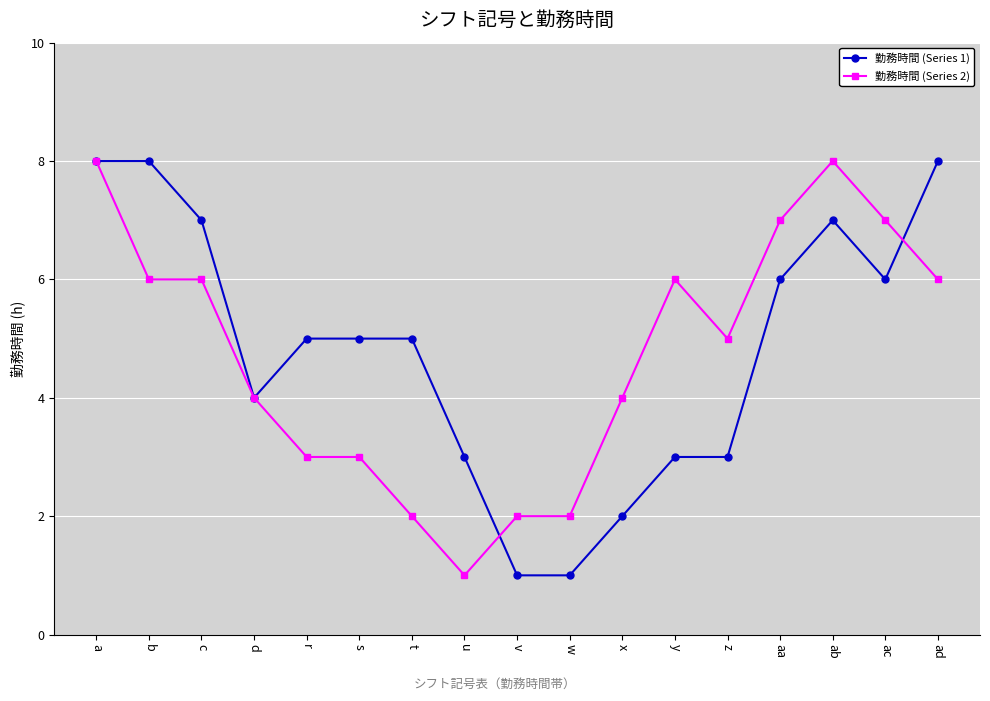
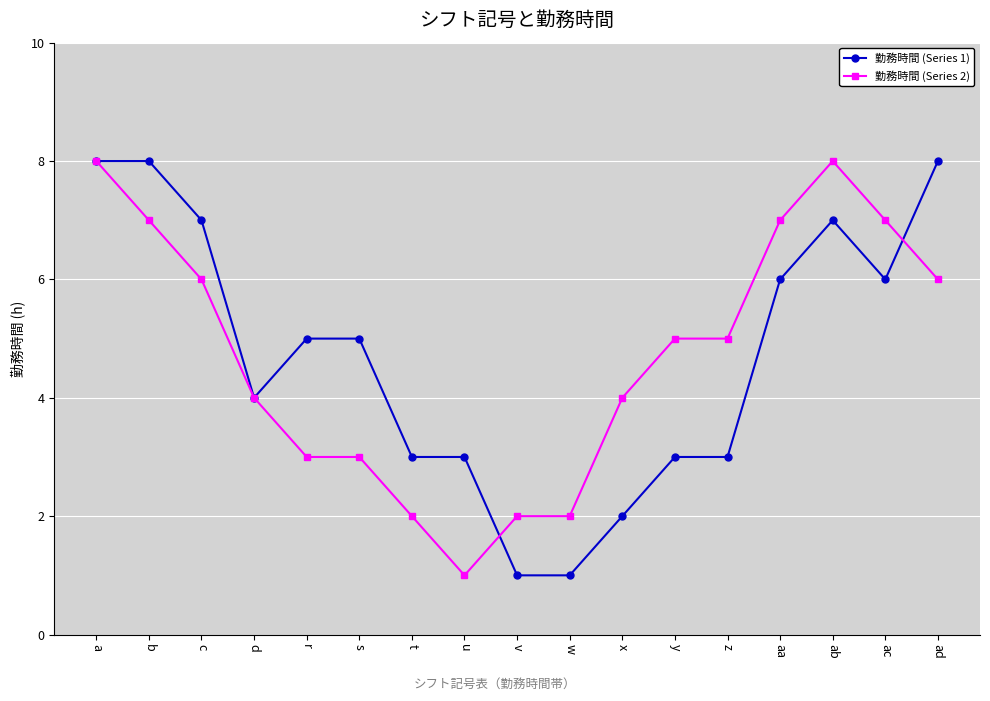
  {
    "勤務時間 (Series 1)": {
      "b": 8,
      "c": 7,
      "r": 5,
      "s": 5,
-     "t": 5,
+     "t": 3,
      "u": 3,
      "v": 1,
      "w": 1,
      "x": 2,
      "y": 3,
      "z": 3,
      "aa": 6,
      "ab": 7,
      "ac": 6,
      "ad": 8
    },
    "勤務時間 (Series 2)": {
-     "b": 6,
+     "b": 7,
      "c": 6,
      "r": 3,
      "s": 3,
      "t": 2,
      "u": 1,
      "v": 2,
      "w": 2,
      "x": 4,
-     "y": 6,
+     "y": 5,
      "z": 5,
      "aa": 7,
      "ab": 8,
      "ac": 7,
      "ad": 6
    }
  }
